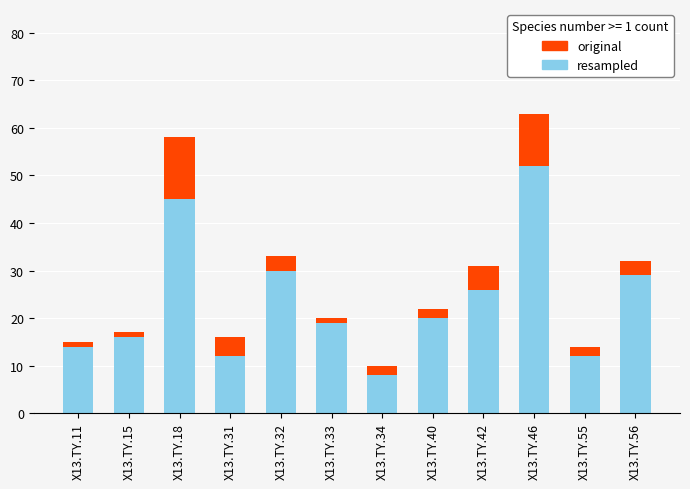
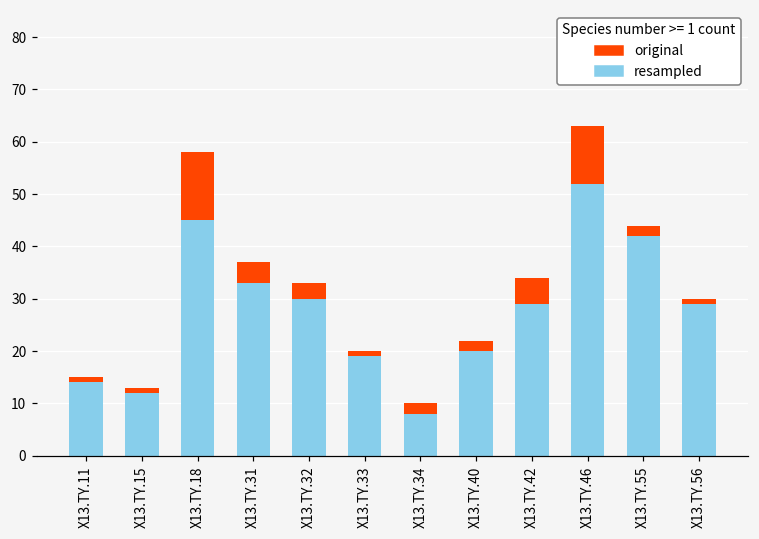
  {
    "resampled": {
      "X13.TY.11": 14,
-     "X13.TY.15": 16,
+     "X13.TY.15": 12,
      "X13.TY.18": 45,
-     "X13.TY.31": 12,
+     "X13.TY.31": 33,
      "X13.TY.32": 30,
      "X13.TY.33": 19,
      "X13.TY.34": 8,
      "X13.TY.40": 20,
-     "X13.TY.42": 26,
+     "X13.TY.42": 29,
      "X13.TY.46": 52,
-     "X13.TY.55": 12,
+     "X13.TY.55": 42,
      "X13.TY.56": 29
    },
    "original": {
      "X13.TY.11": 1,
      "X13.TY.15": 1,
      "X13.TY.18": 13,
      "X13.TY.31": 4,
      "X13.TY.32": 3,
      "X13.TY.33": 1,
      "X13.TY.34": 2,
      "X13.TY.40": 2,
      "X13.TY.42": 5,
      "X13.TY.46": 11,
      "X13.TY.55": 2,
-     "X13.TY.56": 3
+     "X13.TY.56": 1
    }
  }
